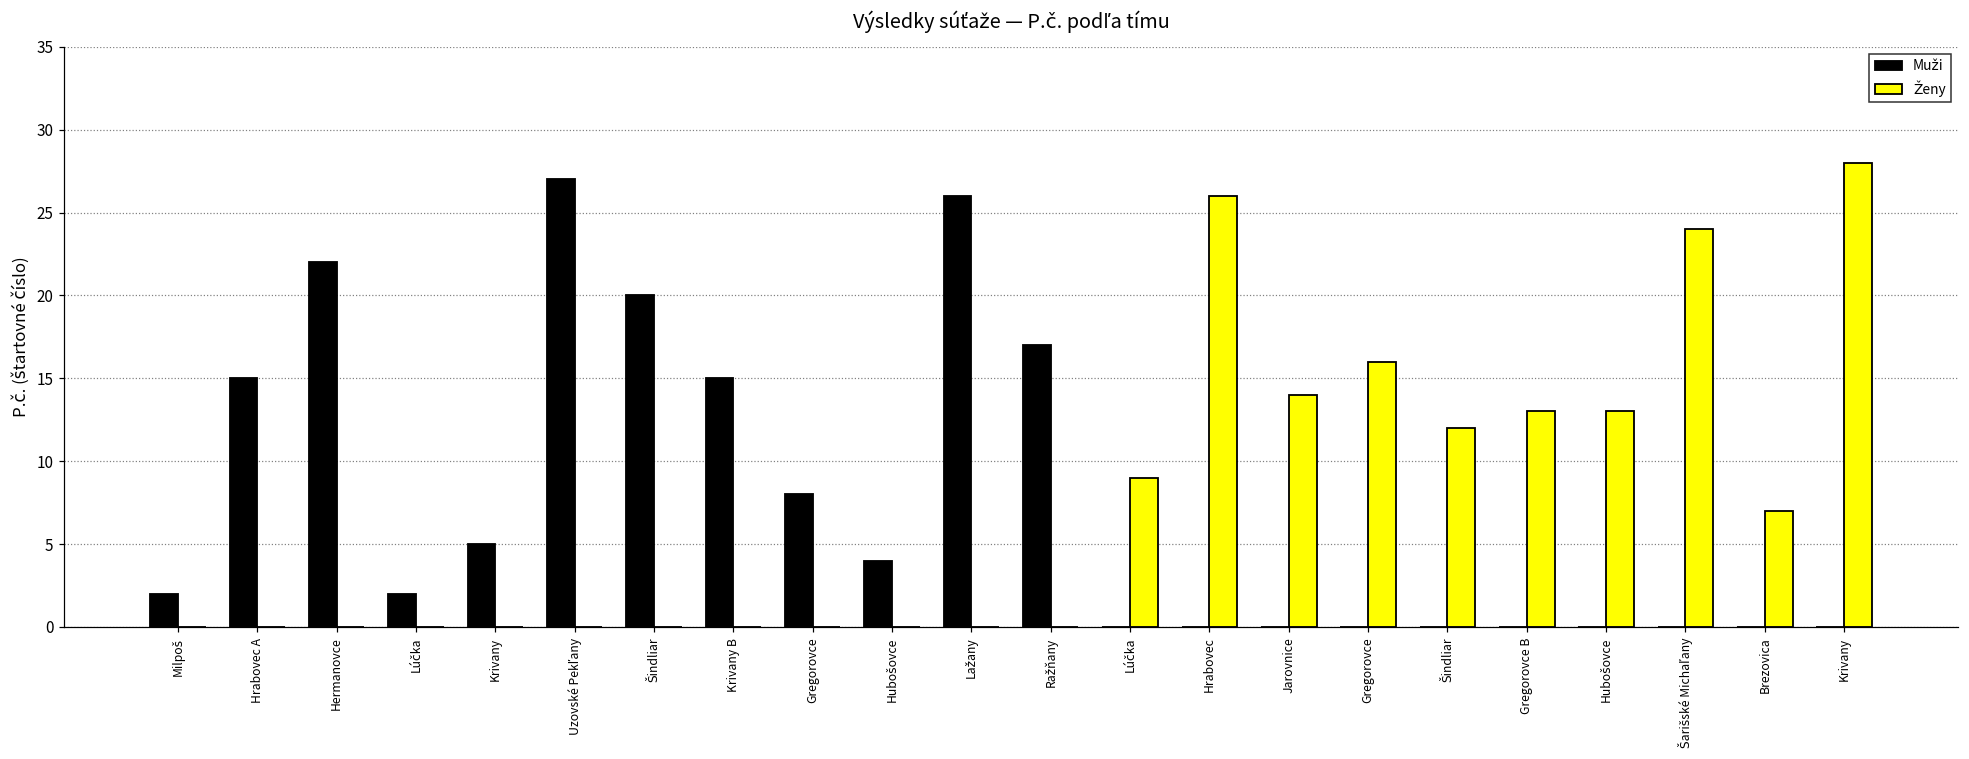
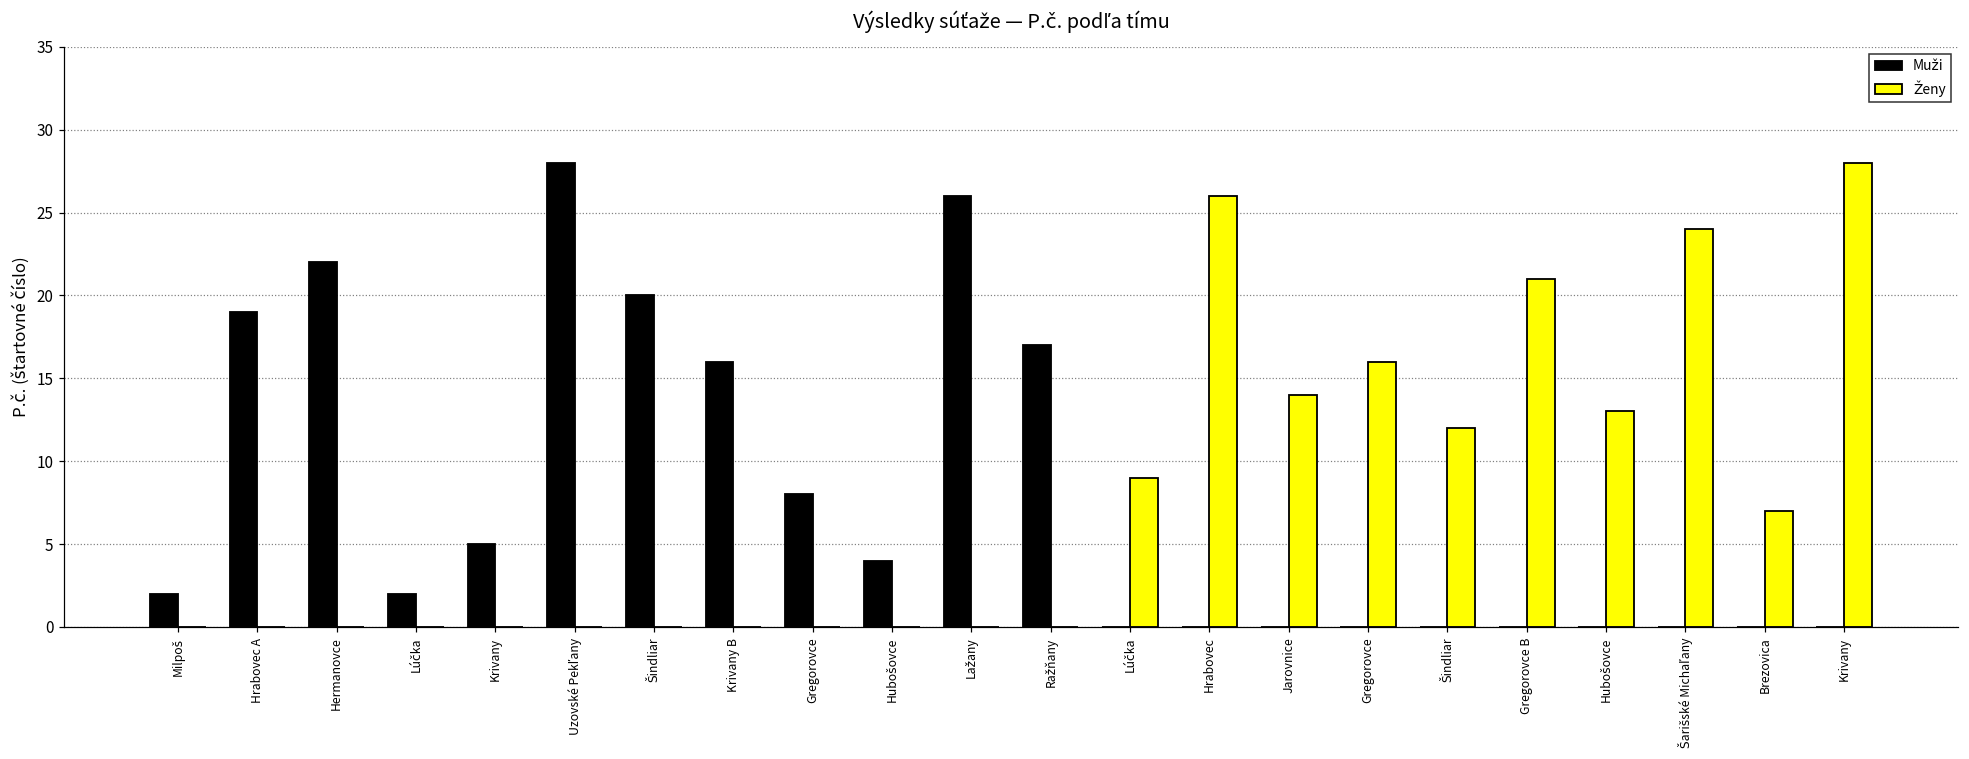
  {
    "Muži": {
      "Milpoš": 2,
-     "Hrabovec A": 15,
+     "Hrabovec A": 19,
      "Hermanovce": 22,
-     "Uzovské Pekľany": 27,
-     "Krivany B": 15,
+     "Uzovské Pekľany": 28,
+     "Krivany B": 16,
      "Lažany": 26,
      "Ražňany": 17,
      "Hrabovec": 0,
      "Jarovnice": 0,
      "Gregorovce B": 0,
      "Šarišské Michaľany": 0,
      "Brezovica": 0
    },
    "Ženy": {
      "Milpoš": 0,
      "Hrabovec A": 0,
      "Hermanovce": 0,
      "Uzovské Pekľany": 0,
      "Krivany B": 0,
      "Lažany": 0,
      "Ražňany": 0,
      "Hrabovec": 26,
      "Jarovnice": 14,
-     "Gregorovce B": 13,
+     "Gregorovce B": 21,
      "Šarišské Michaľany": 24,
      "Brezovica": 7
    }
  }
